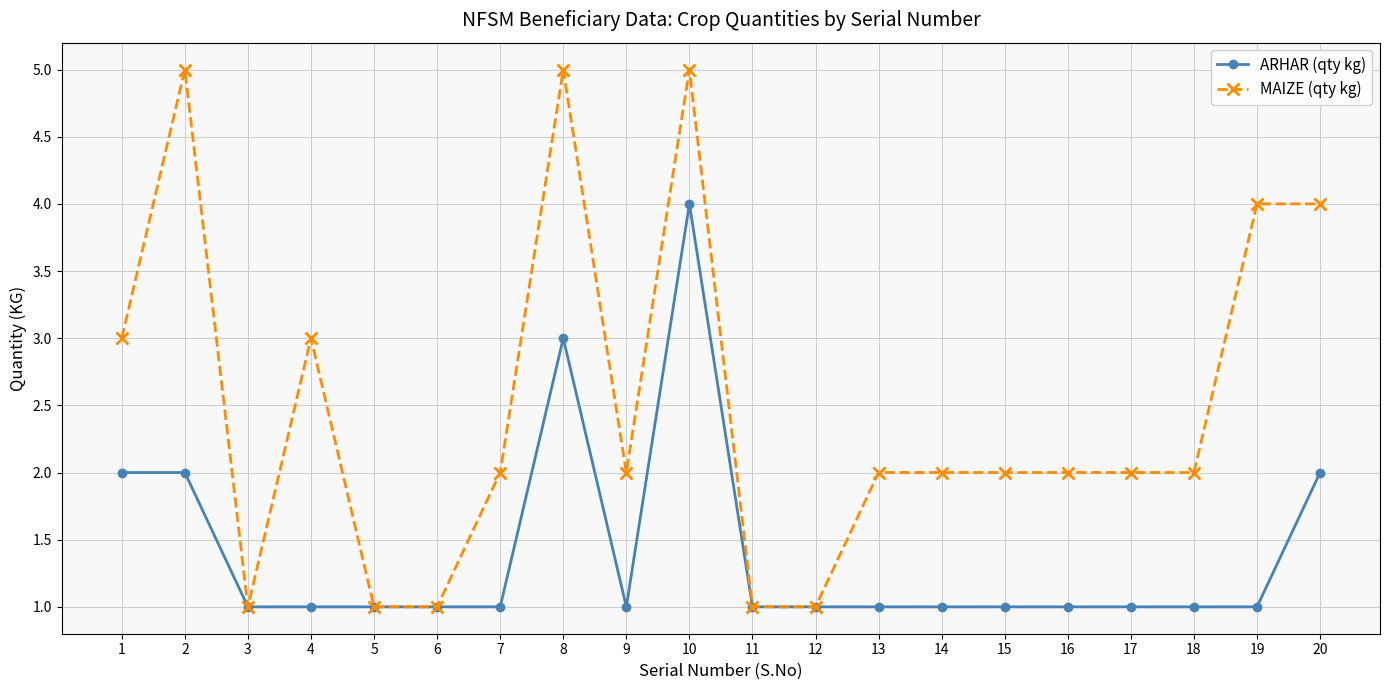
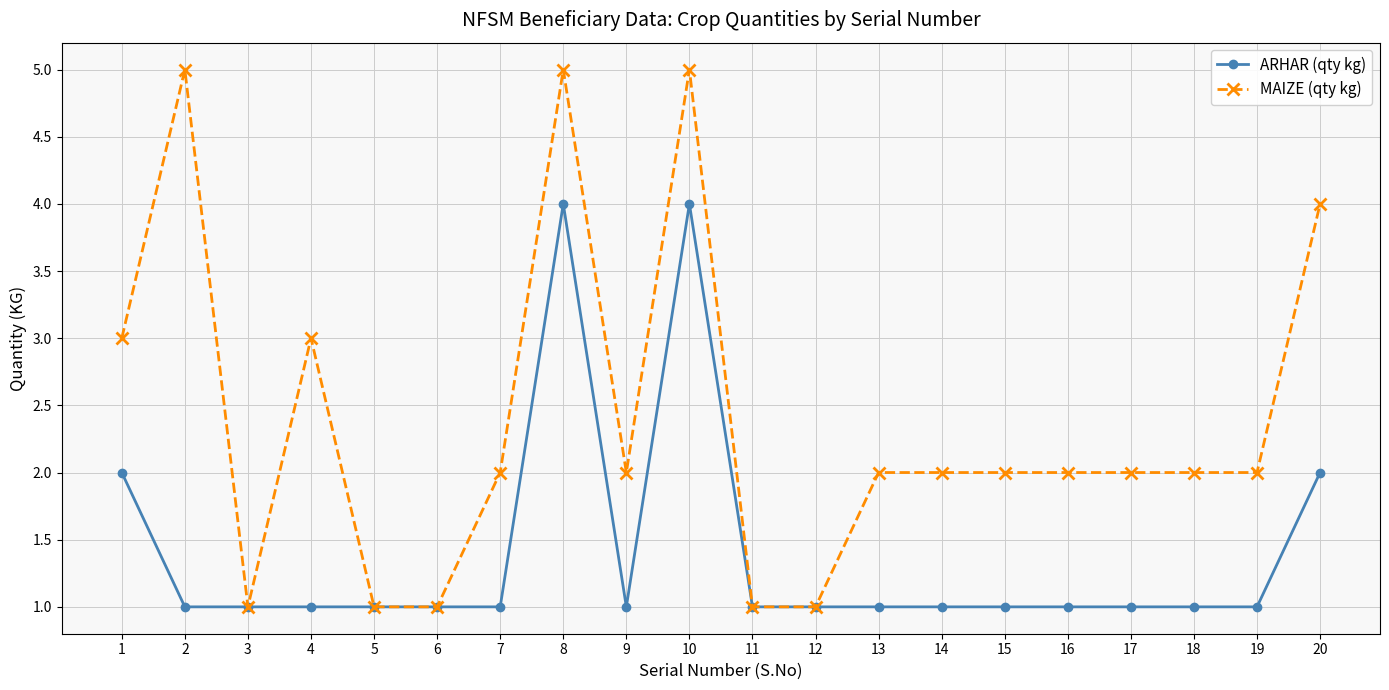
  {
    "ARHAR (qty kg)": {
      "1": 2,
-     "2": 2,
+     "2": 1,
      "4": 1,
      "7": 1,
-     "8": 3,
+     "8": 4,
      "9": 1,
      "10": 4,
      "13": 1,
      "14": 1,
      "15": 1,
      "16": 1,
      "17": 1,
      "18": 1,
      "19": 1,
      "20": 2
    },
    "MAIZE (qty kg)": {
      "1": 3,
      "2": 5,
      "4": 3,
      "7": 2,
      "8": 5,
      "9": 2,
      "10": 5,
      "13": 2,
      "14": 2,
      "15": 2,
      "16": 2,
      "17": 2,
      "18": 2,
-     "19": 4,
+     "19": 2,
      "20": 4
    }
  }
